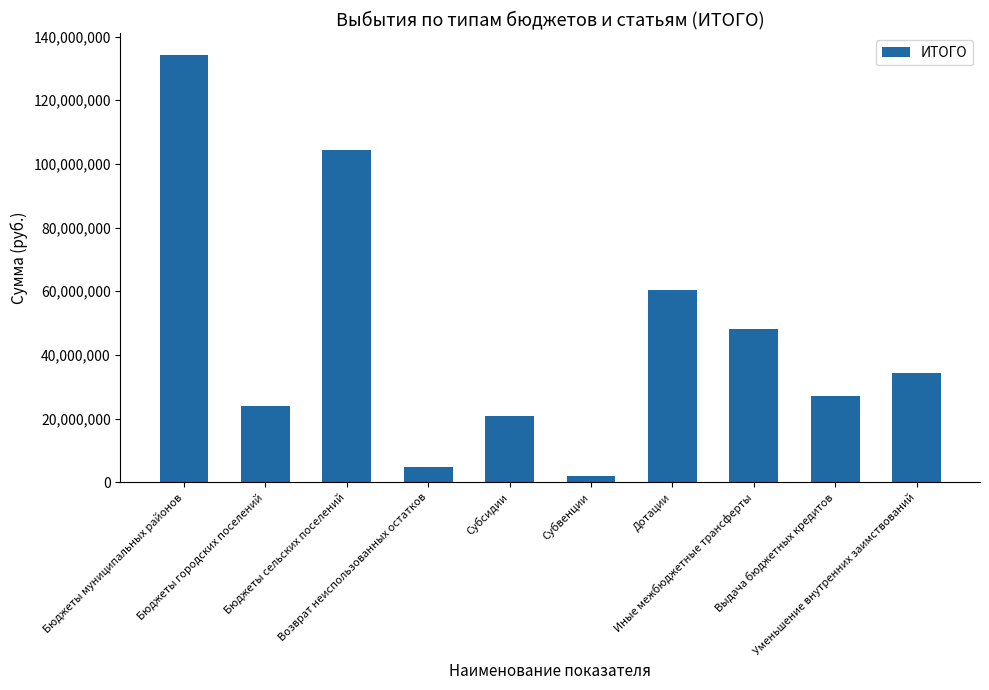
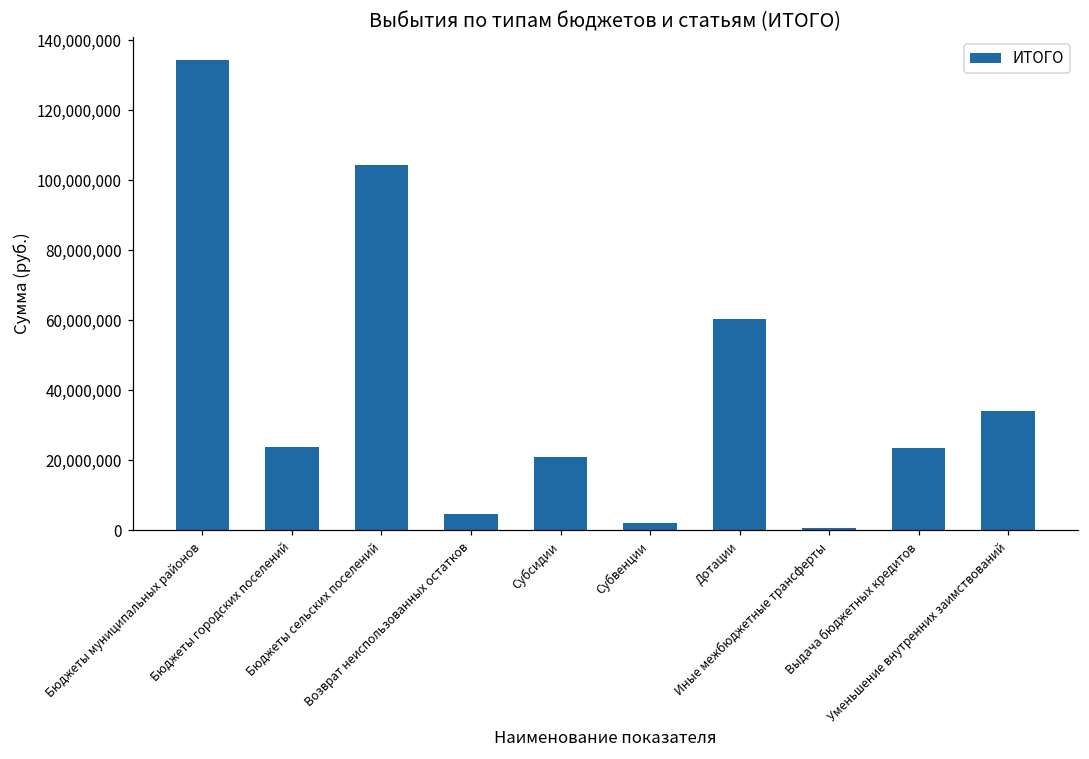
  {
    "Бюджеты муниципальных районов": "134,000,000",
    "Бюджеты городских поселений": "24,000,000",
    "Бюджеты сельских поселений": "104,000,000",
    "Возврат неиспользованных остатков": "5,000,000",
    "Субсидии": "21,000,000",
    "Субвенции": "2,000,000",
    "Дотации": "60,000,000",
-   "Иные межбюджетные трансферты": "48,000,000",
-   "Выдача бюджетных кредитов": "27,000,000",
+   "Иные межбюджетные трансферты": "1,000,000",
+   "Выдача бюджетных кредитов": "24,000,000",
    "Уменьшение внутренних заимствований": "34,000,000"
  }
